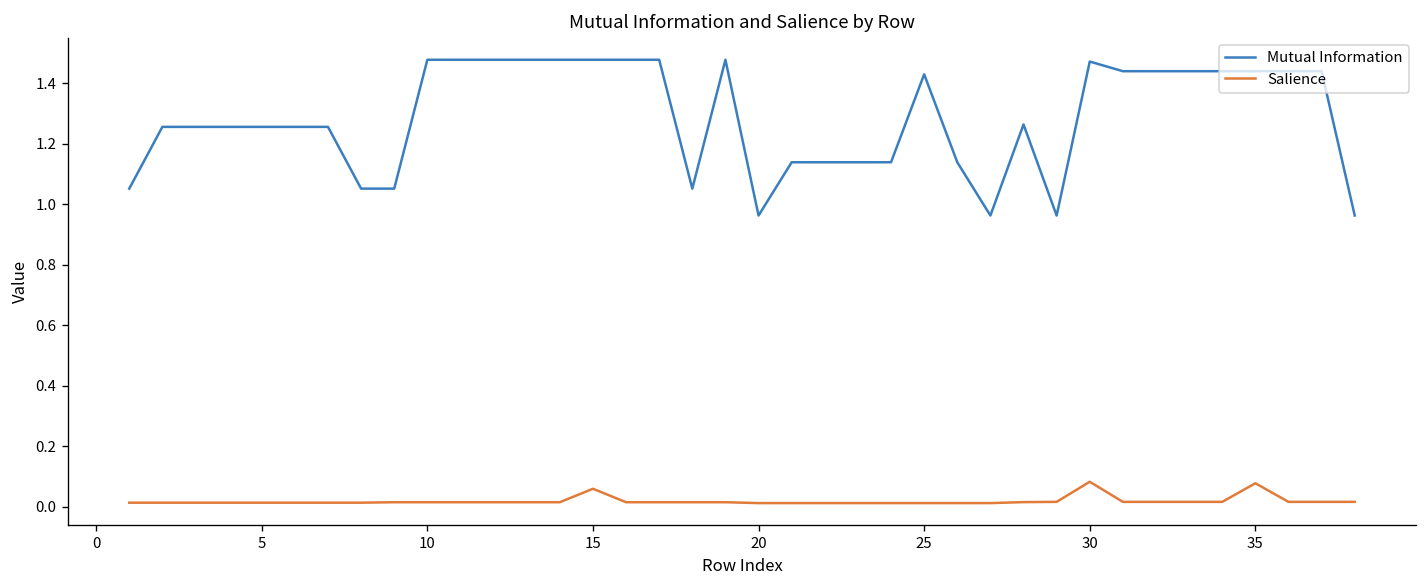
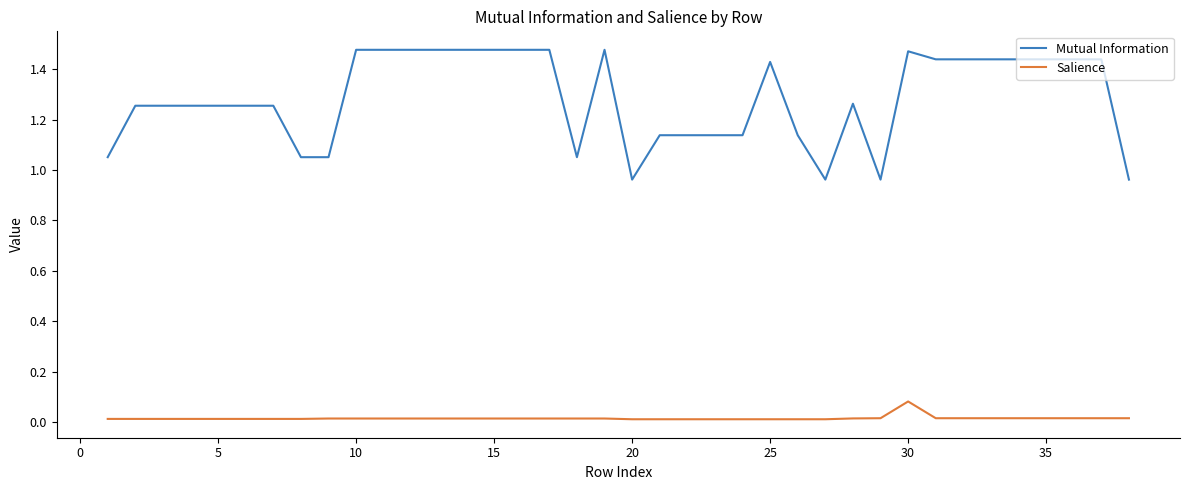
  {
    "Mutual Information": {
      "5": 1.26,
      "10": 1.48,
      "15": 1.48,
      "20": 0.96,
      "25": 1.43,
      "30": 1.47
    },
    "Salience": {
      "5": 0.01,
      "10": 0.01,
-     "15": 0.06,
+     "15": 0.01,
      "20": 0.01,
      "25": 0.01,
      "30": 0.08,
-     "35": 0.08
+     "35": 0.02
    }
  }
